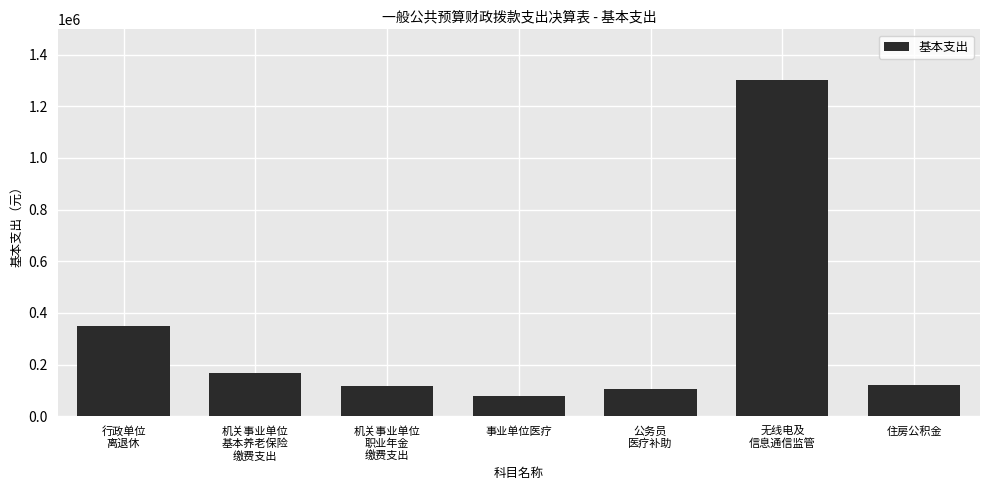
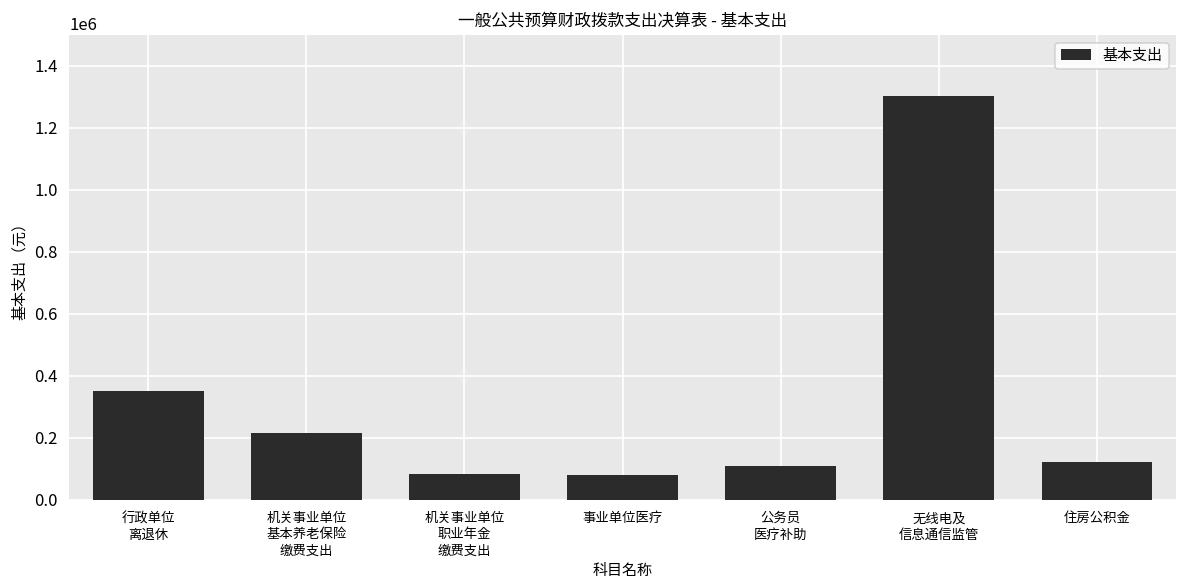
  {
    "行政单位 离退休": 350000,
-   "机关事业单位 基本养老保险 缴费支出": 170000,
-   "机关事业单位 职业年金 缴费支出": 120000,
+   "机关事业单位 基本养老保险 缴费支出": 220000,
+   "机关事业单位 职业年金 缴费支出": 80000,
    "事业单位医疗": 80000,
    "公务员 医疗补助": 110000,
    "无线电及 信息通信监管": 1300000,
    "住房公积金": 120000
  }
